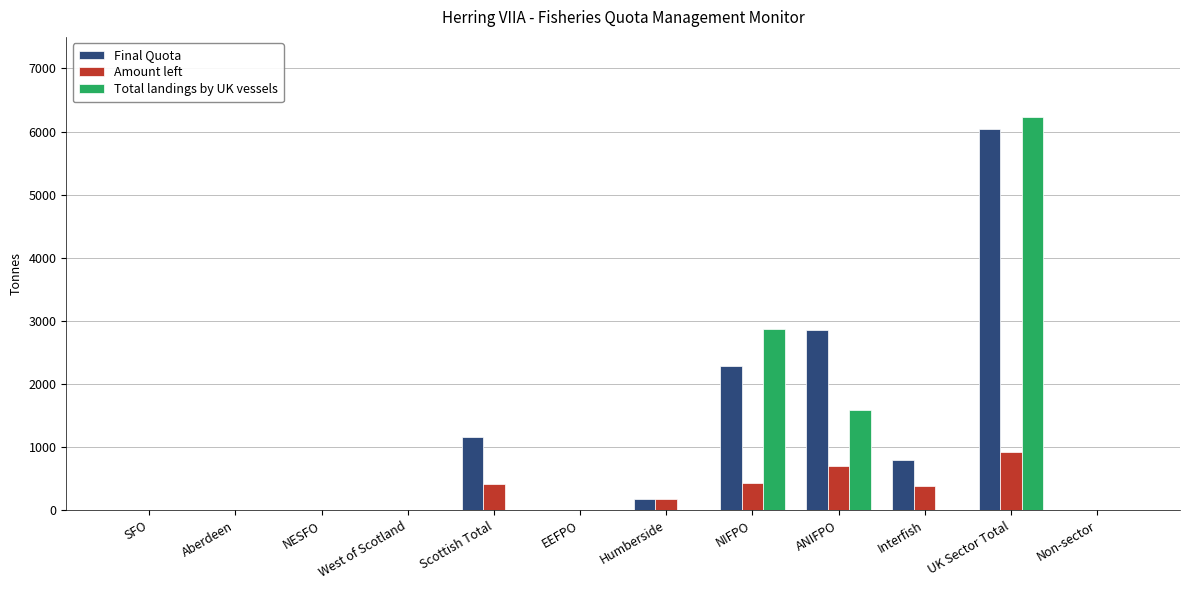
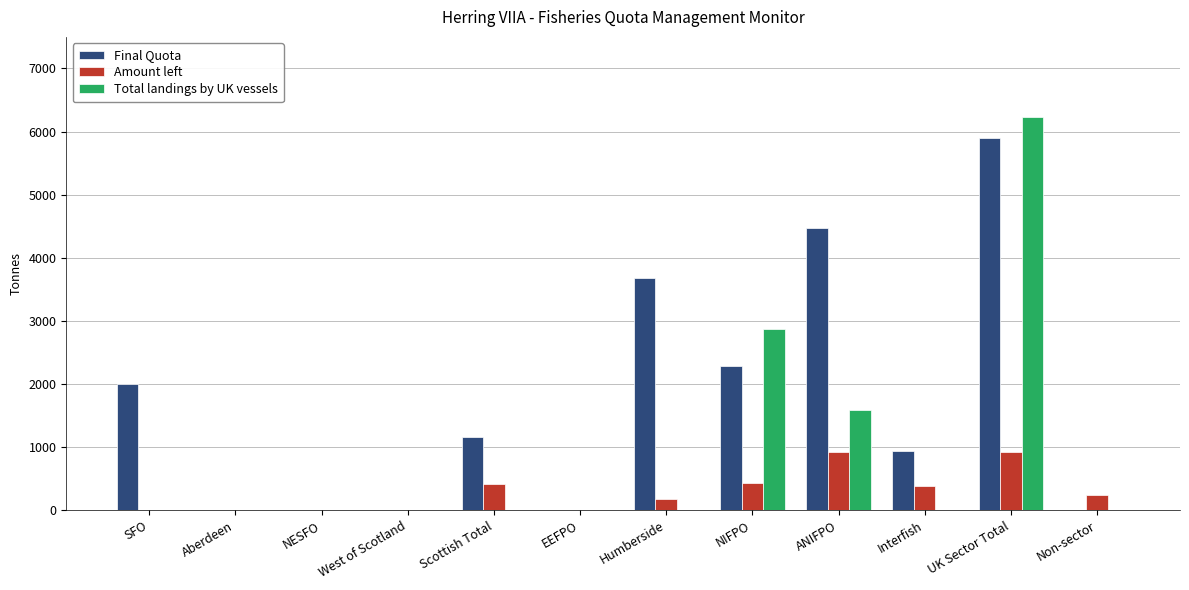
  {
    "Final Quota": {
-     "SFO": 0,
+     "SFO": 2000,
      "NESFO": 0,
      "Scottish Total": 1200,
-     "Humberside": 200,
+     "Humberside": 3700,
      "NIFPO": 2300,
-     "ANIFPO": 2900,
-     "Interfish": 800,
-     "UK Sector Total": 6000
+     "ANIFPO": 4500,
+     "Interfish": 900,
+     "UK Sector Total": 5900
    },
    "Amount left": {
      "Aberdeen": 0,
      "NESFO": 0,
      "Scottish Total": 400,
      "Humberside": 200,
      "NIFPO": 400,
-     "ANIFPO": 700,
+     "ANIFPO": 900,
      "Interfish": 400,
      "UK Sector Total": 900,
-     "Non-sector": 0
+     "Non-sector": 200
    },
    "Total landings by UK vessels": {
      "SFO": 0,
      "Aberdeen": 0,
      "NESFO": 0,
      "West of Scotland": 0,
      "Scottish Total": 0,
      "EEFPO": 0,
      "Humberside": 0,
      "NIFPO": 2900,
      "ANIFPO": 1600,
      "Interfish": 0,
      "UK Sector Total": 6200,
      "Non-sector": 0
    }
  }
